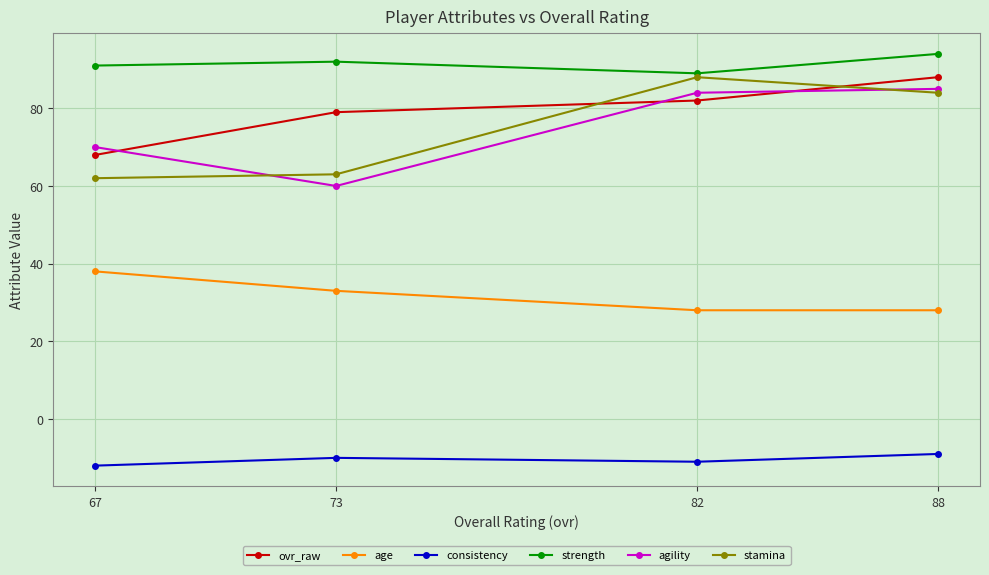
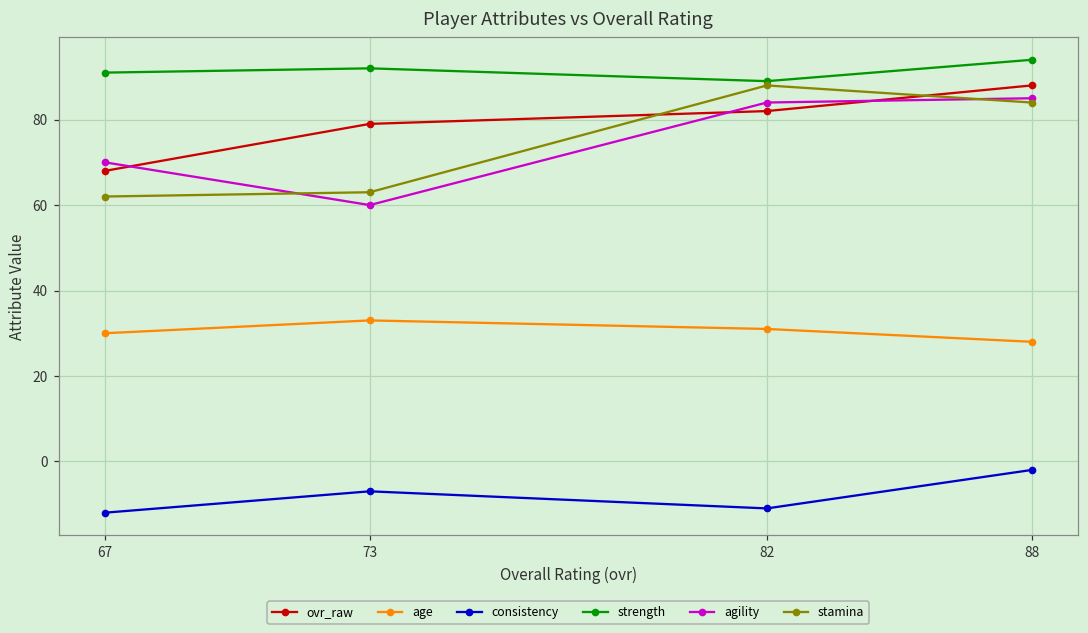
  {
    "ovr_raw": {
      "67": 68,
      "73": 79,
      "82": 82,
      "88": 88
    },
    "age": {
-     "67": 38,
+     "67": 30,
      "73": 33,
-     "82": 28,
+     "82": 31,
      "88": 28
    },
    "consistency": {
      "67": -12,
-     "73": -10,
+     "73": -7,
      "82": -11,
-     "88": -9
+     "88": -2
    },
    "strength": {
      "67": 91,
      "73": 92,
      "82": 89,
      "88": 94
    },
    "agility": {
      "67": 70,
      "73": 60,
      "82": 84,
      "88": 85
    },
    "stamina": {
      "67": 62,
      "73": 63,
      "82": 88,
      "88": 84
    }
  }
